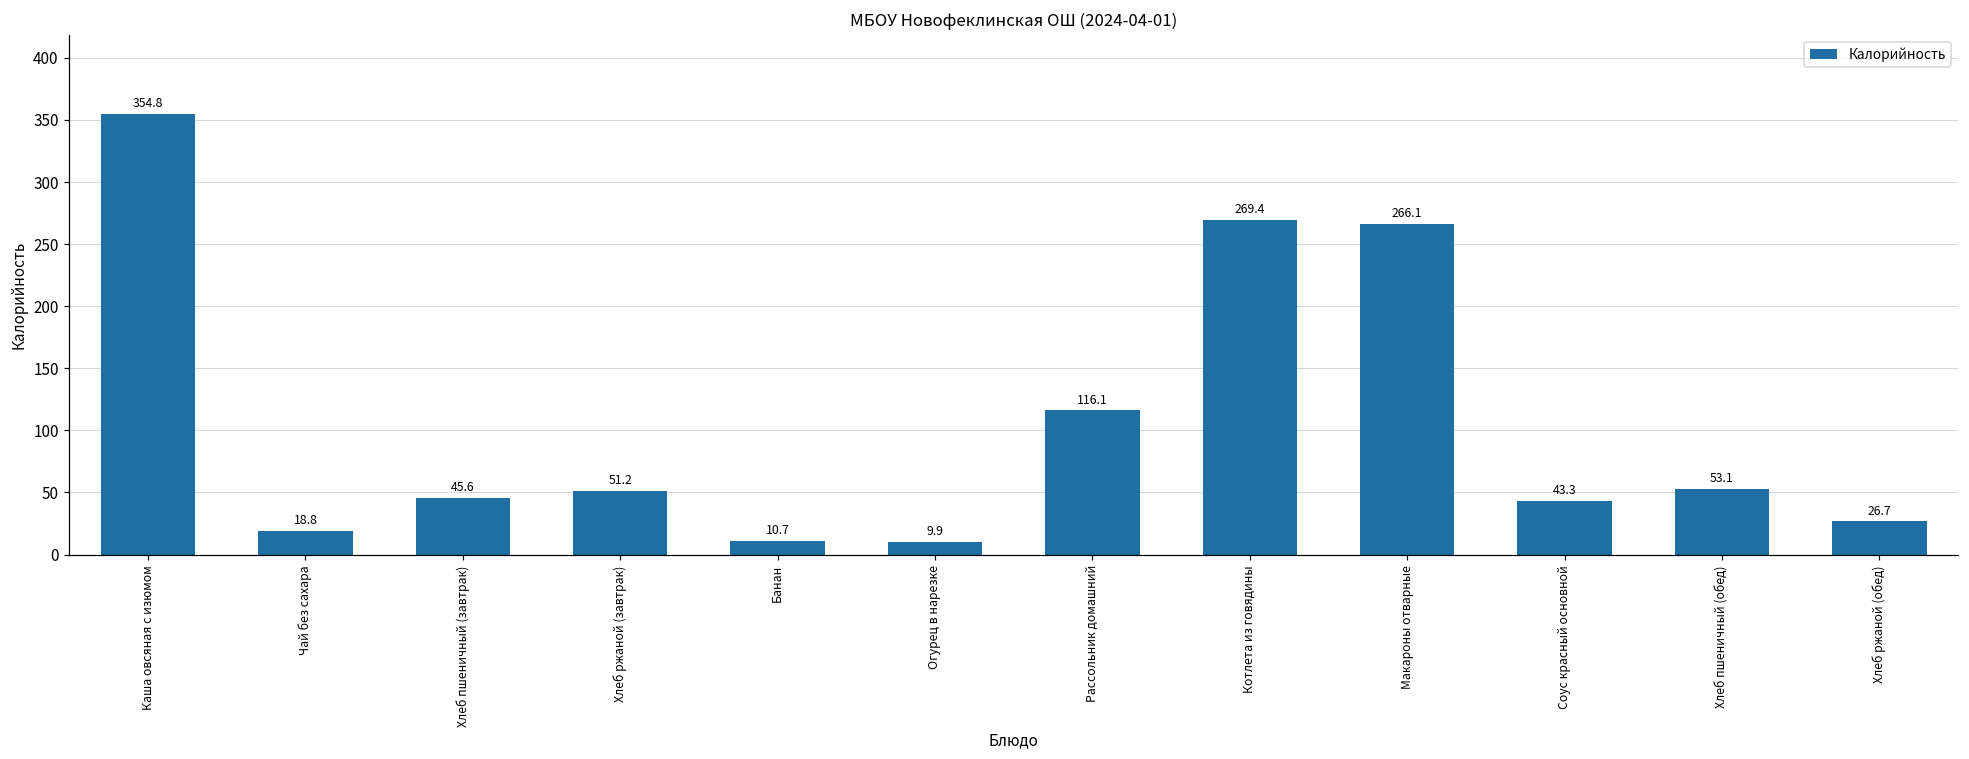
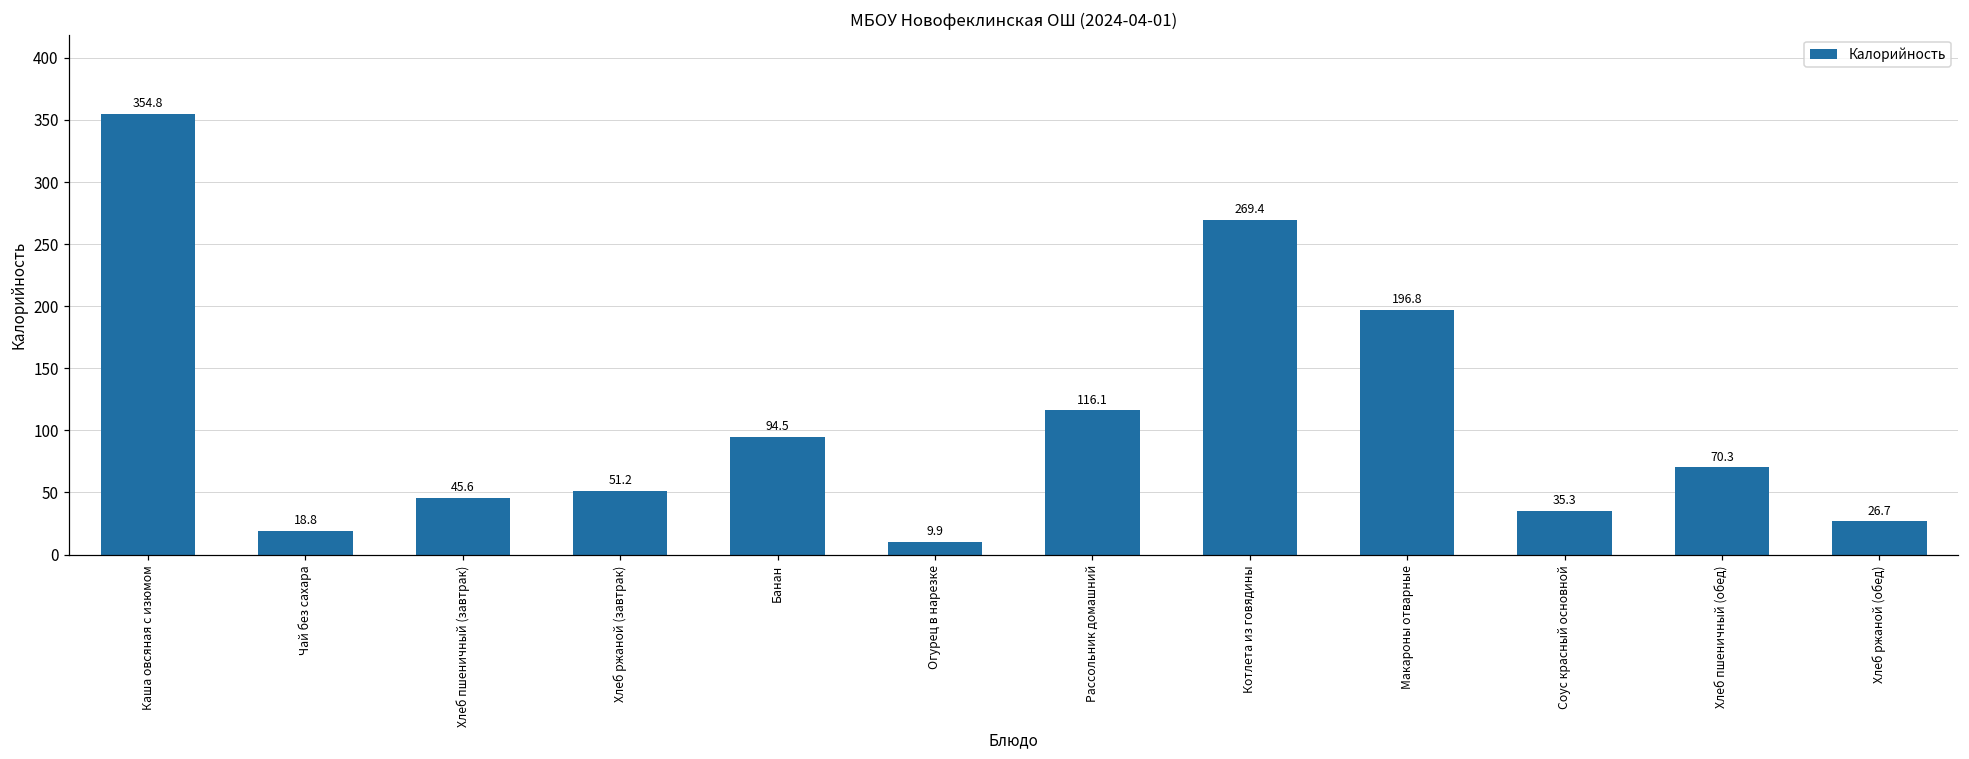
  {
    "Каша овсяная с изюмом": 354.8,
    "Чай без сахара": 18.8,
    "Хлеб пшеничный (завтрак)": 45.6,
    "Хлеб ржаной (завтрак)": 51.2,
-   "Банан": 10.7,
+   "Банан": 94.5,
    "Огурец в нарезке": 9.9,
    "Рассольник домашний": 116.1,
    "Котлета из говядины": 269.4,
-   "Макароны отварные": 266.1,
-   "Соус красный основной": 43.3,
-   "Хлеб пшеничный (обед)": 53.1,
+   "Макароны отварные": 196.8,
+   "Соус красный основной": 35.3,
+   "Хлеб пшеничный (обед)": 70.3,
    "Хлеб ржаной (обед)": 26.7
  }
